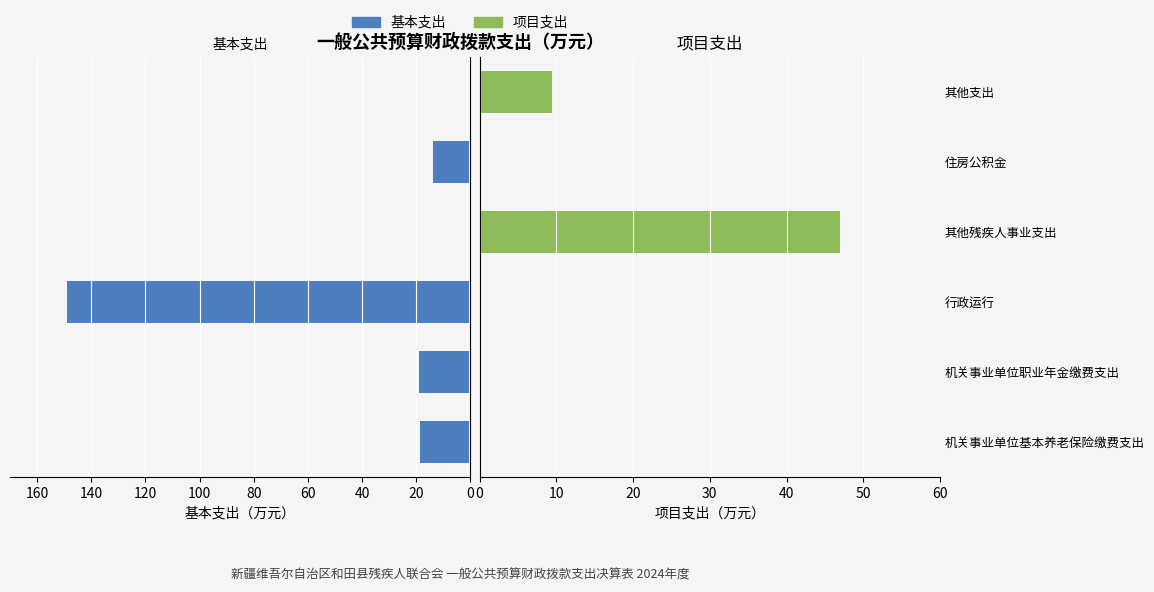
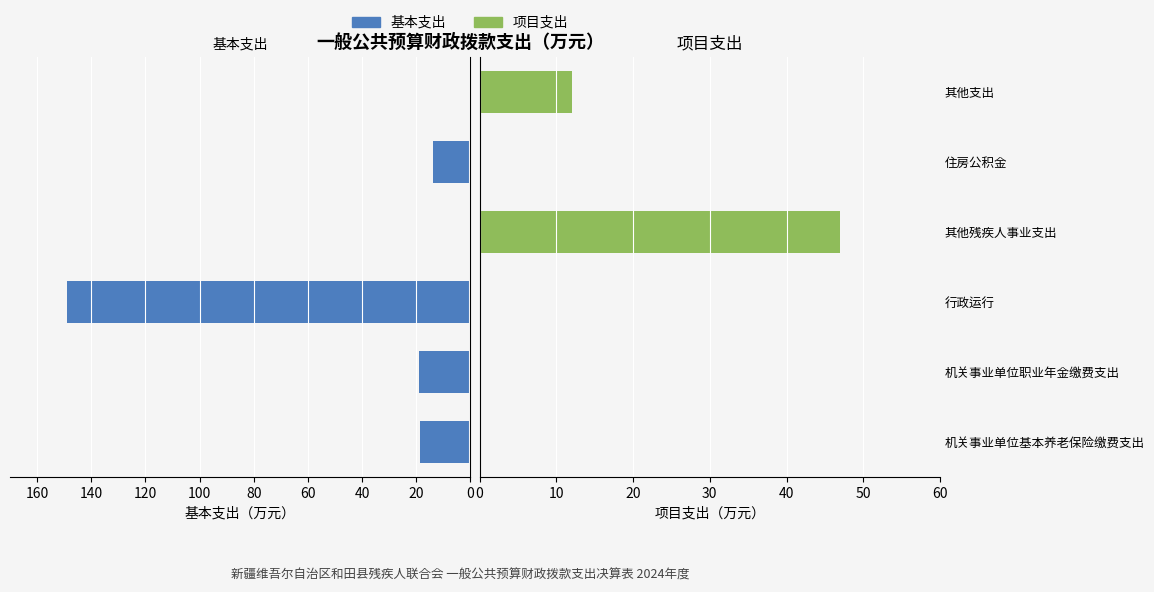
  {
    "项目支出": {
-     "其他支出": 9,
+     "其他支出": 12,
      "住房公积金": 0,
      "其他残疾人事业支出": 47,
      "行政运行": 0,
      "机关事业单位职业年金缴费支出": 0,
      "机关事业单位基本养老保险缴费支出": 0
    }
  }
